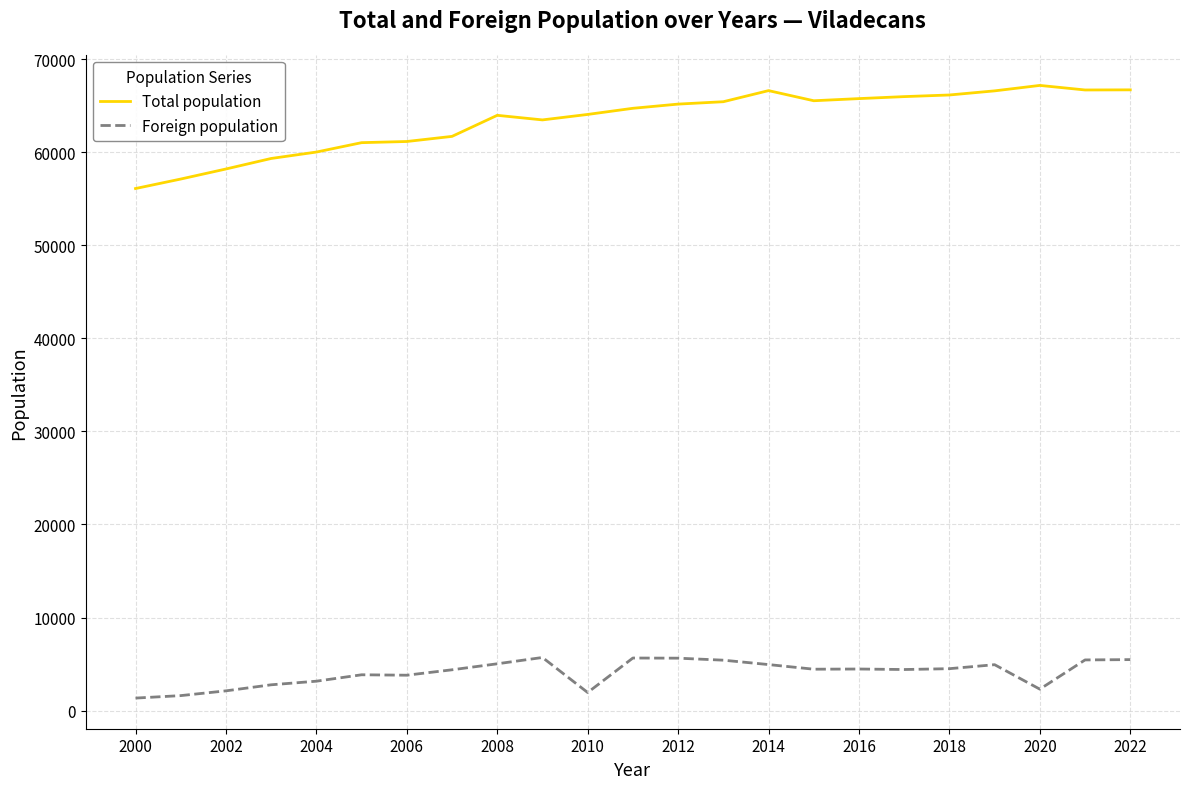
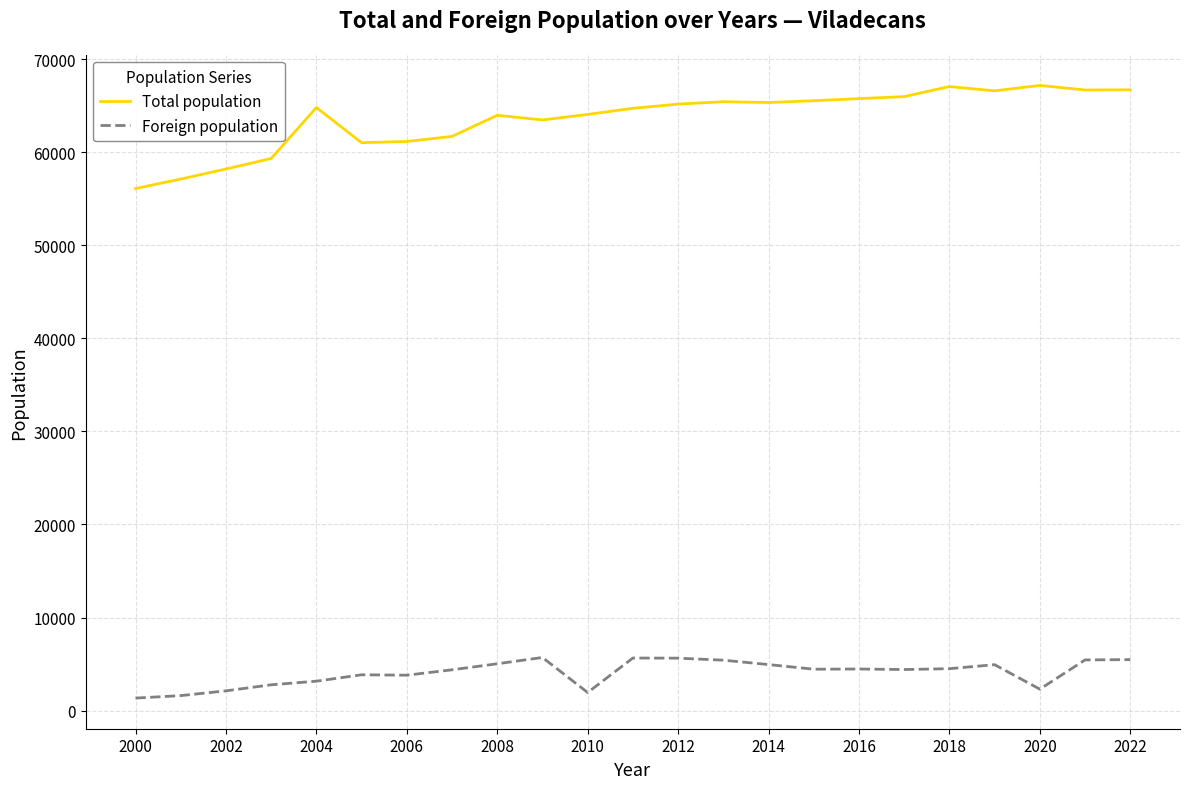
  {
    "Total population": {
      "2000": 56000,
      "2002": 58000,
-     "2004": 60000,
+     "2004": 65000,
      "2006": 61000,
      "2008": 64000,
      "2010": 64000,
      "2012": 65000,
-     "2014": 67000,
+     "2014": 65000,
      "2016": 66000,
-     "2018": 66000,
+     "2018": 67000,
      "2020": 67000,
      "2022": 67000
    },
    "Foreign population": {
      "2000": 1000,
      "2002": 2000,
      "2004": 3000,
      "2006": 4000,
      "2008": 5000,
      "2010": 2000,
      "2012": 6000,
      "2014": 5000,
      "2016": 4000,
      "2018": 5000,
      "2020": 2000,
      "2022": 5000
    }
  }
